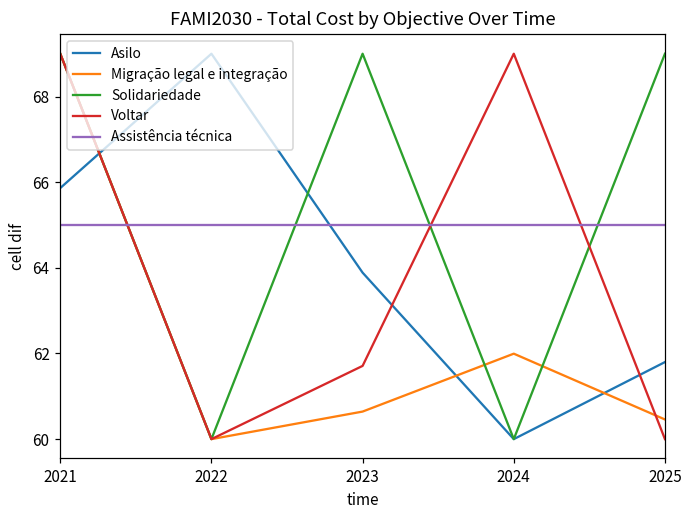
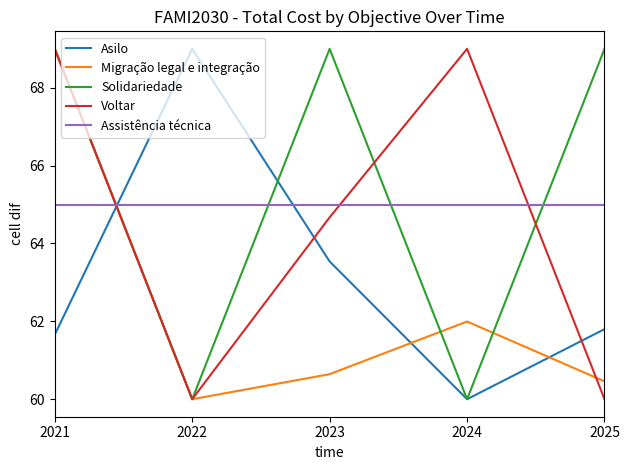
  {
    "Asilo": {
-     "2021": 65.9,
-     "2023": 63.9,
+     "2021": 61.7,
+     "2023": 63.5,
      "2025": 61.8
    },
    "Migração legal e integração": {
      "2023": 60.6,
      "2024": 62.0,
      "2025": 60.5
    },
    "Solidariedade": {
      "2023": 69.0,
      "2025": 69.0
    },
    "Voltar": {
-     "2023": 61.7,
+     "2023": 64.7,
      "2024": 69.0,
      "2025": 60.0
    },
    "Assistência técnica": {
      "2021": 65.0,
      "2022": 65.0,
      "2023": 65.0,
      "2024": 65.0,
      "2025": 65.0
    }
  }
